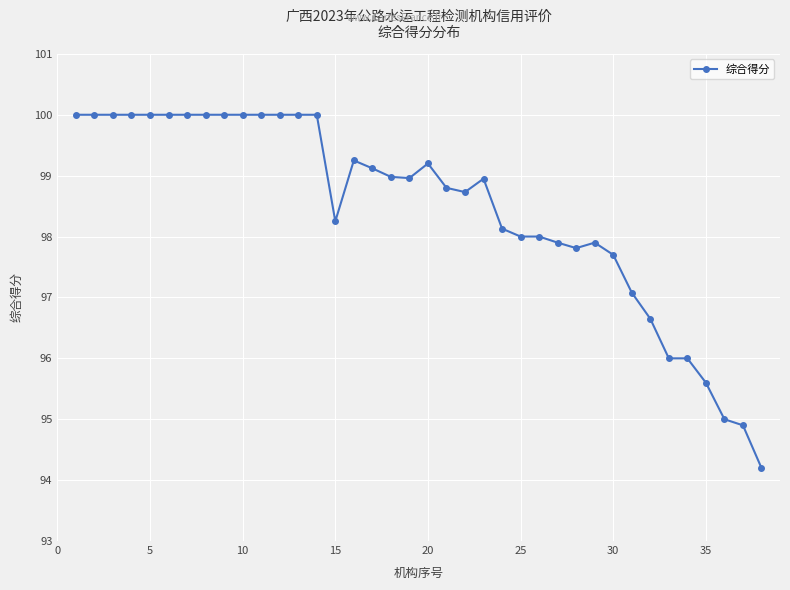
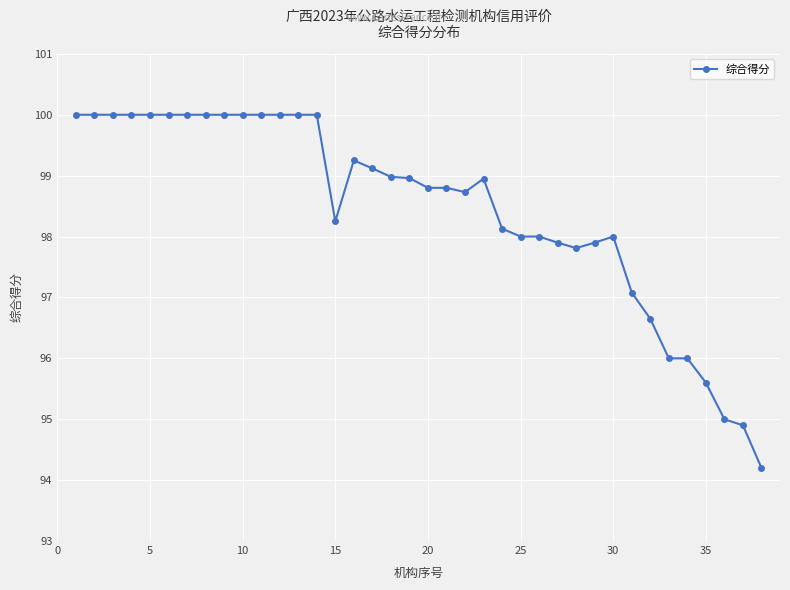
  {
    "5": 100.0,
    "10": 100.0,
    "15": 98.3,
-   "20": 99.2,
+   "20": 98.8,
    "25": 98.0,
-   "30": 97.7,
+   "30": 98.0,
    "35": 95.6
  }
